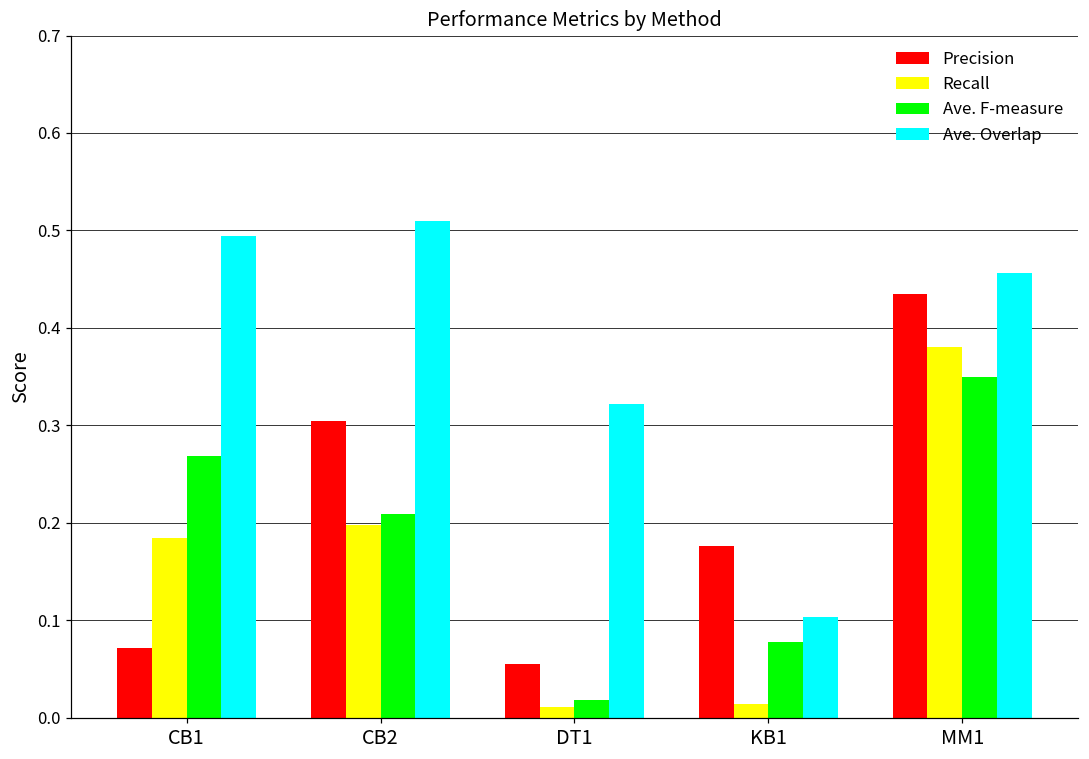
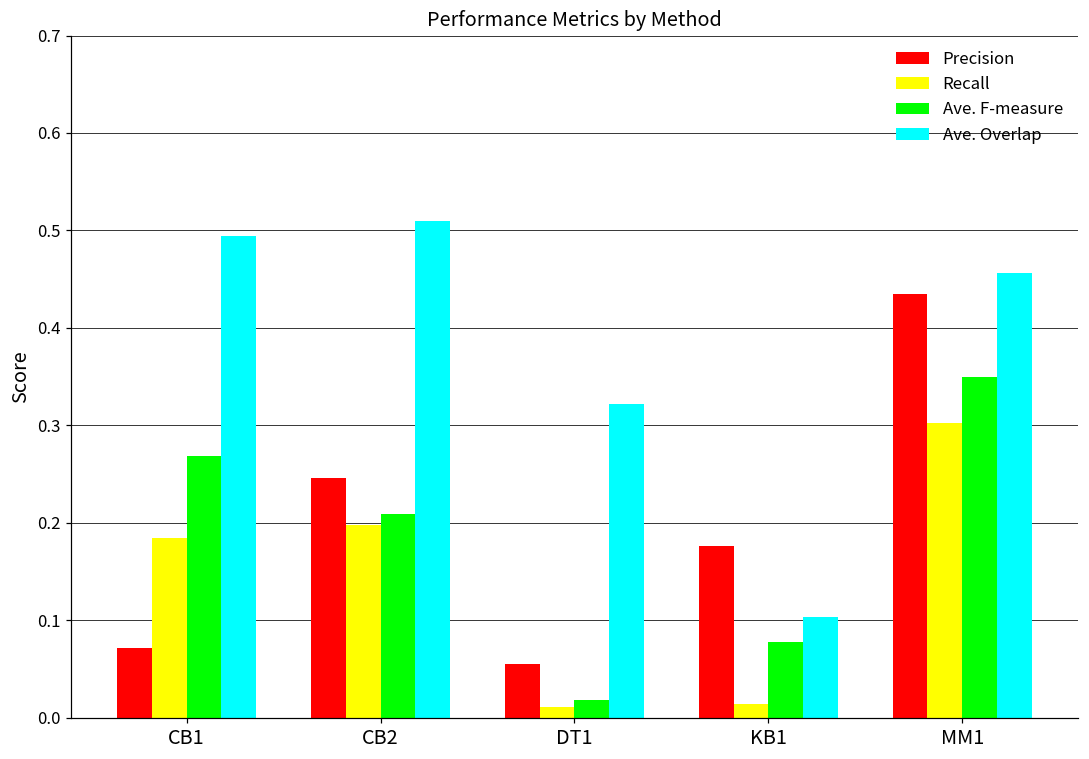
  {
    "Precision": {
      "CB1": 0.07,
-     "CB2": 0.30,
+     "CB2": 0.25,
      "DT1": 0.06,
      "KB1": 0.18,
      "MM1": 0.44
    },
    "Recall": {
      "CB1": 0.18,
      "CB2": 0.20,
      "DT1": 0.01,
      "KB1": 0.01,
-     "MM1": 0.38
+     "MM1": 0.30
    },
    "Ave. F-measure": {
      "CB1": 0.27,
      "CB2": 0.21,
      "DT1": 0.02,
      "KB1": 0.08,
      "MM1": 0.35
    },
    "Ave. Overlap": {
      "CB1": 0.49,
      "CB2": 0.51,
      "DT1": 0.32,
      "KB1": 0.10,
      "MM1": 0.46
    }
  }
